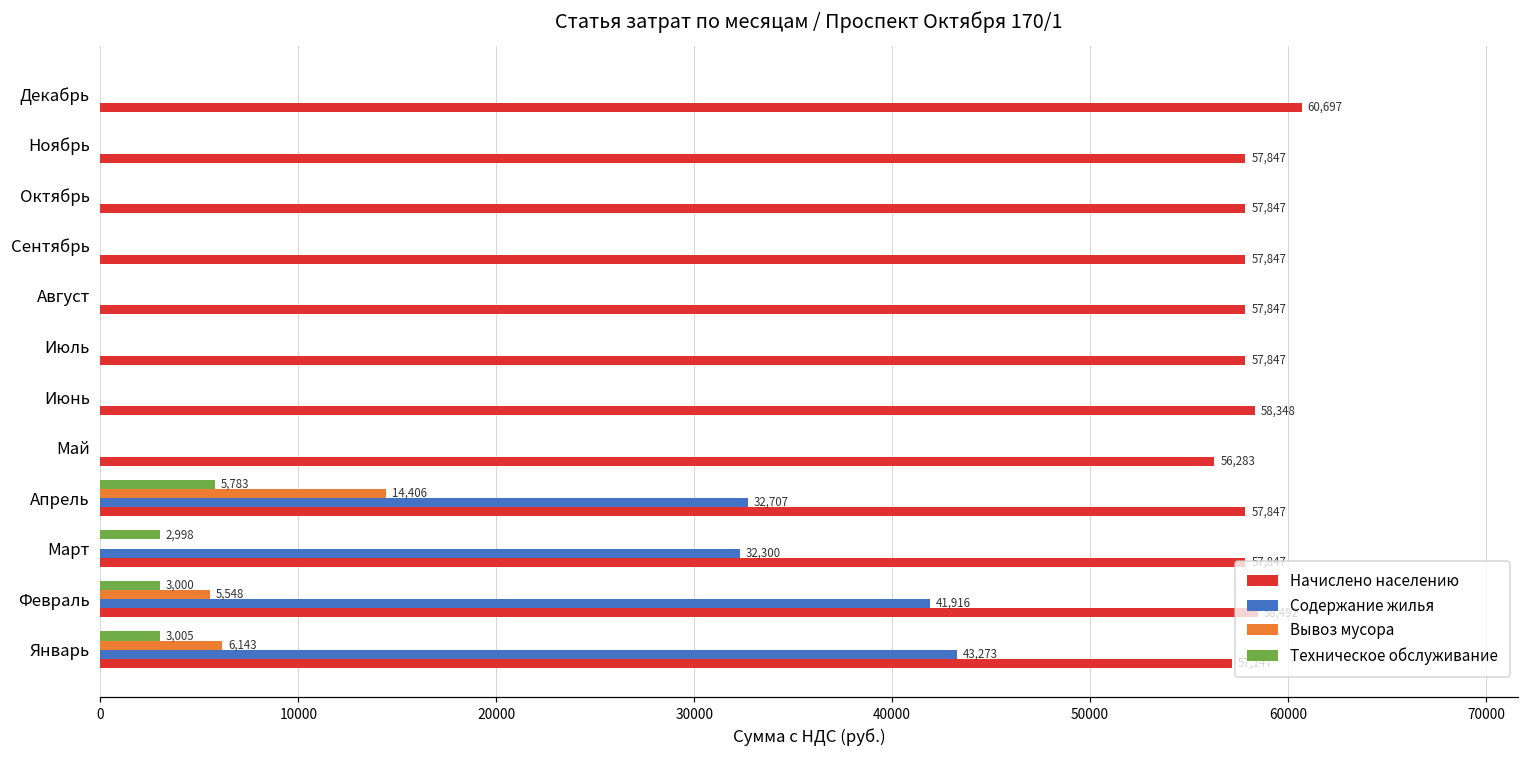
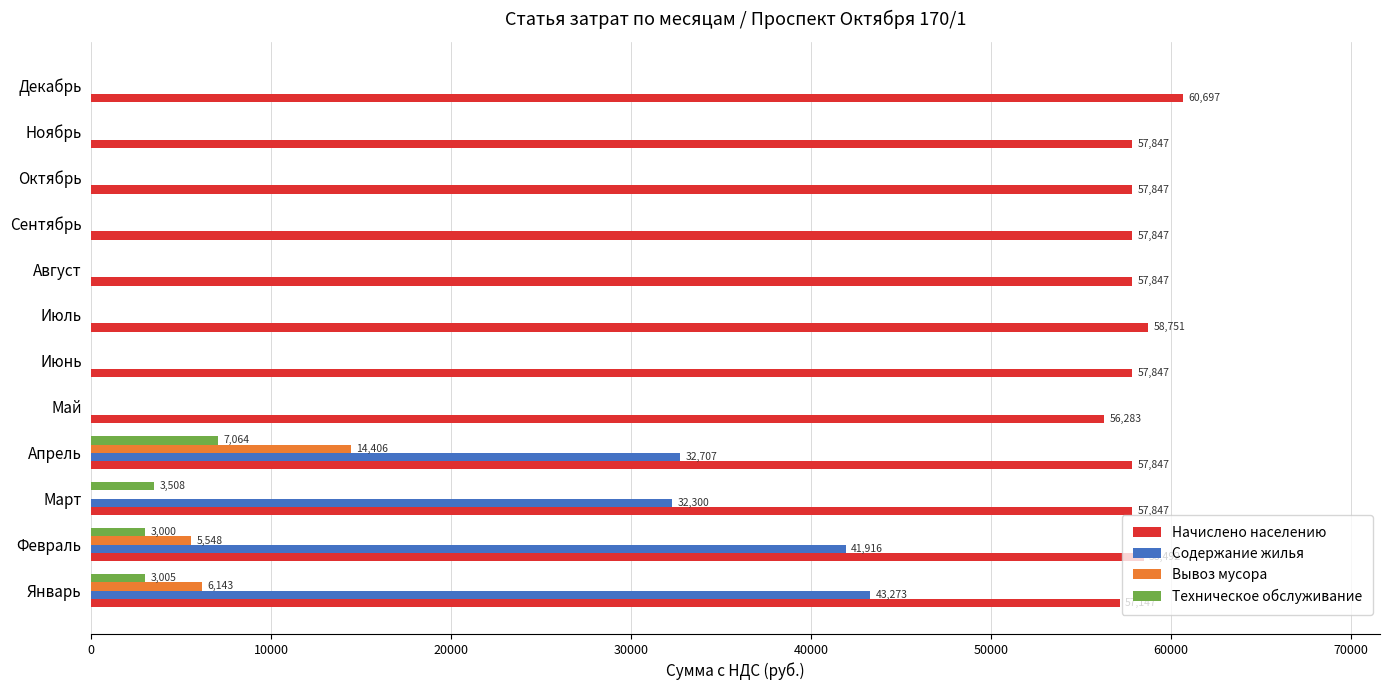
  {
    "Начислено населению": {
      "Декабрь": "60,697",
      "Ноябрь": "57,847",
      "Октябрь": "57,847",
      "Сентябрь": "57,847",
      "Август": "57,847",
-     "Июль": "57,847",
-     "Июнь": "58,348",
+     "Июль": "58,751",
+     "Июнь": "57,847",
      "Май": "56,283",
      "Апрель": "57,847"
    },
    "Содержание жилья": {
      "Апрель": "32,707",
      "Март": "32,300",
      "Февраль": "41,916",
      "Январь": "43,273"
    },
    "Вывоз мусора": {
      "Апрель": "14,406",
      "Февраль": "5,548",
      "Январь": "6,143"
    },
    "Техническое обслуживание": {
-     "Апрель": "5,783",
-     "Март": "2,998",
+     "Апрель": "7,064",
+     "Март": "3,508",
      "Февраль": "3,000",
      "Январь": "3,005"
    }
  }
